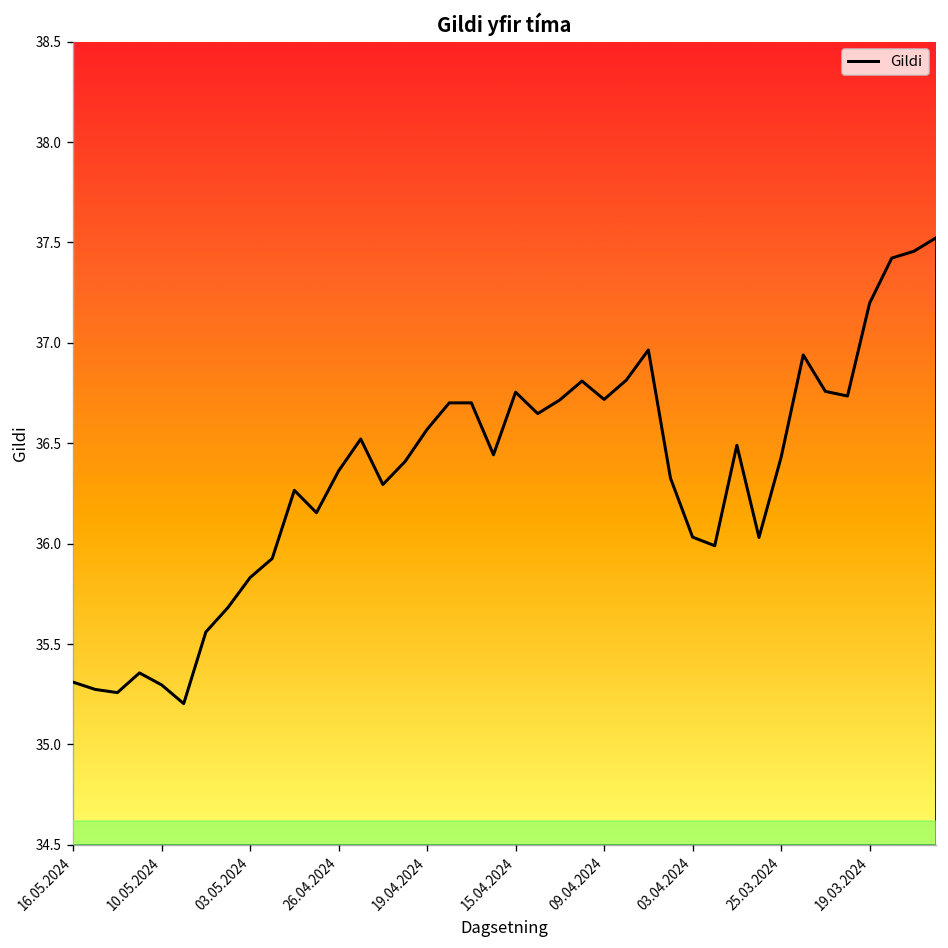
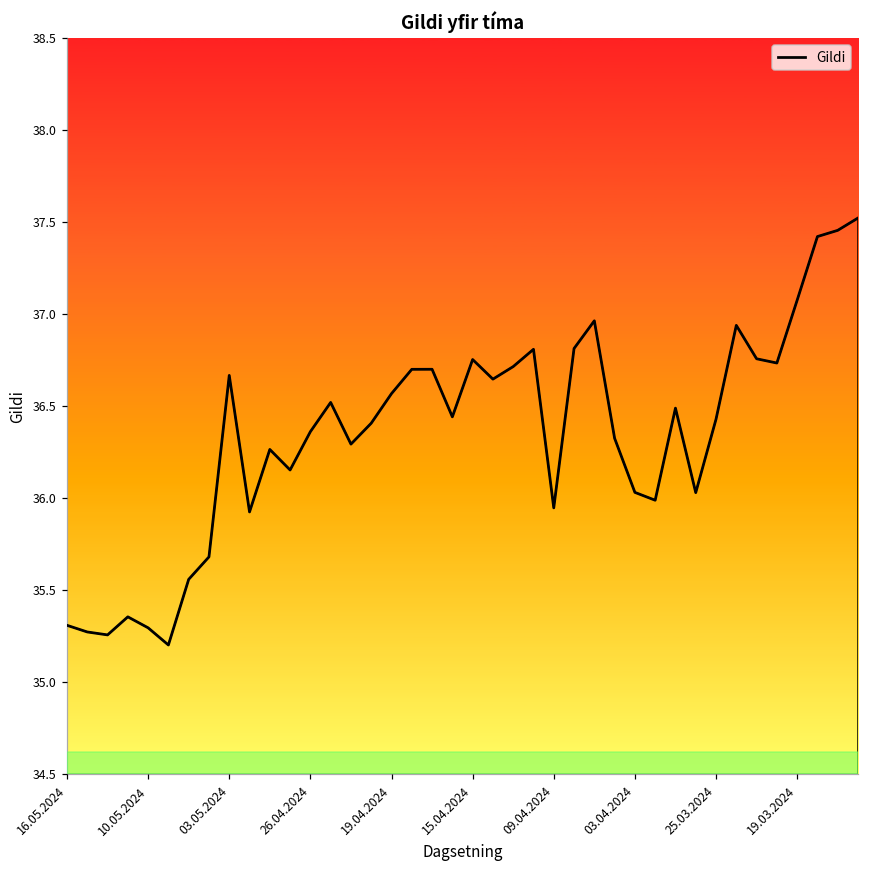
  {
    "16.05.2024": 35.31,
    "10.05.2024": 35.30,
-   "03.05.2024": 35.83,
+   "03.05.2024": 36.67,
    "26.04.2024": 36.36,
    "19.04.2024": 36.57,
    "15.04.2024": 36.75,
-   "09.04.2024": 36.72,
+   "09.04.2024": 35.95,
    "03.04.2024": 36.03,
    "25.03.2024": 36.43,
-   "19.03.2024": 37.20
+   "19.03.2024": 37.08
  }
